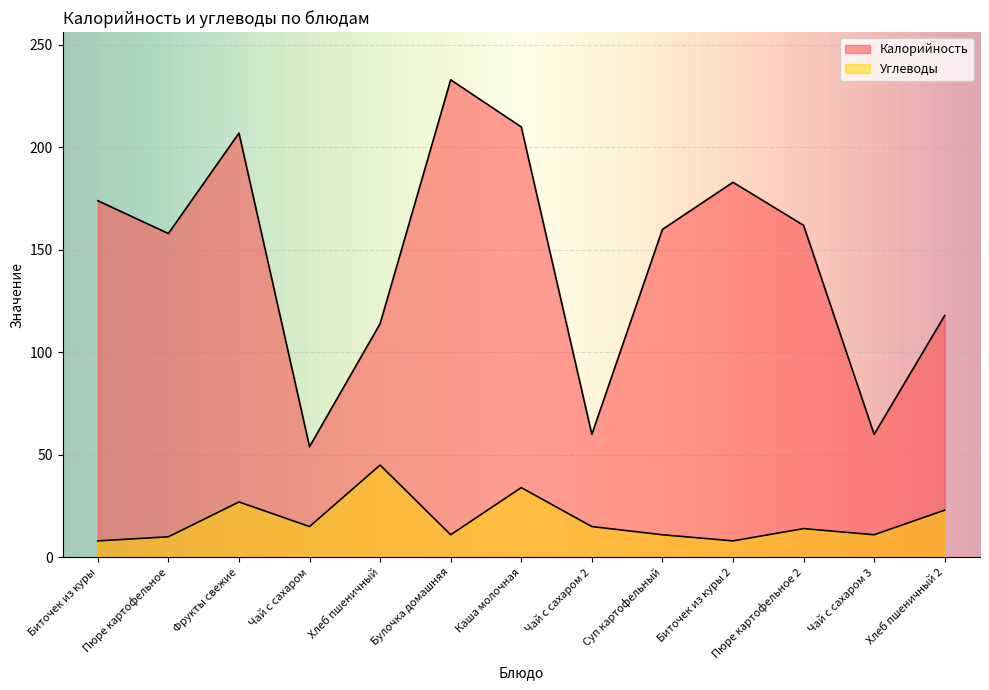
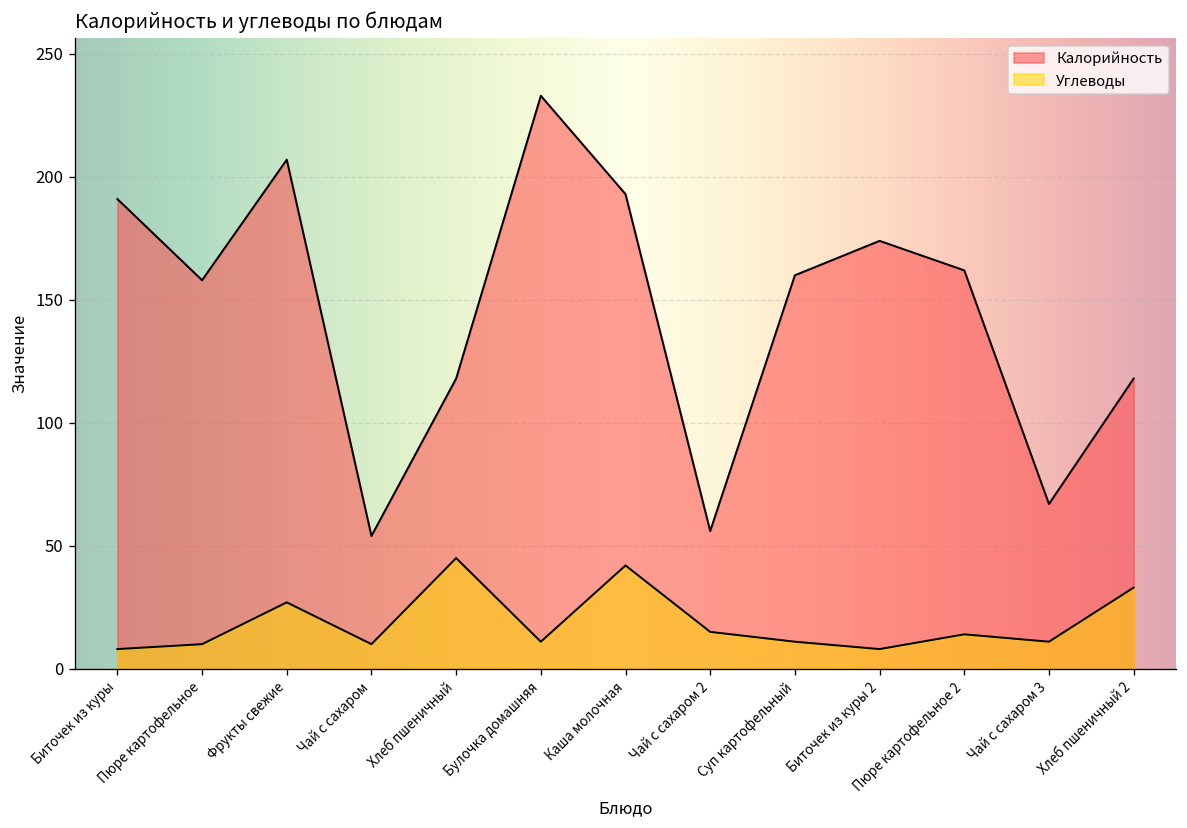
  {
    "Калорийность": {
-     "Биточек из куры": 174,
+     "Биточек из куры": 191,
      "Пюре картофельное": 158,
      "Фрукты свежие": 207,
      "Чай с сахаром": 54,
-     "Хлеб пшеничный": 114,
+     "Хлеб пшеничный": 118,
      "Булочка домашняя": 233,
-     "Каша молочная": 210,
-     "Чай с сахаром 2": 60,
+     "Каша молочная": 193,
+     "Чай с сахаром 2": 56,
      "Суп картофельный": 160,
-     "Биточек из куры 2": 183,
+     "Биточек из куры 2": 174,
      "Пюре картофельное 2": 162,
-     "Чай с сахаром 3": 60,
+     "Чай с сахаром 3": 67,
      "Хлеб пшеничный 2": 118
    },
    "Углеводы": {
      "Биточек из куры": 8,
      "Пюре картофельное": 10,
      "Фрукты свежие": 27,
-     "Чай с сахаром": 15,
+     "Чай с сахаром": 10,
      "Хлеб пшеничный": 45,
      "Булочка домашняя": 11,
-     "Каша молочная": 34,
+     "Каша молочная": 42,
      "Чай с сахаром 2": 15,
      "Суп картофельный": 11,
      "Биточек из куры 2": 8,
      "Пюре картофельное 2": 14,
      "Чай с сахаром 3": 11,
-     "Хлеб пшеничный 2": 23
+     "Хлеб пшеничный 2": 33
    }
  }
